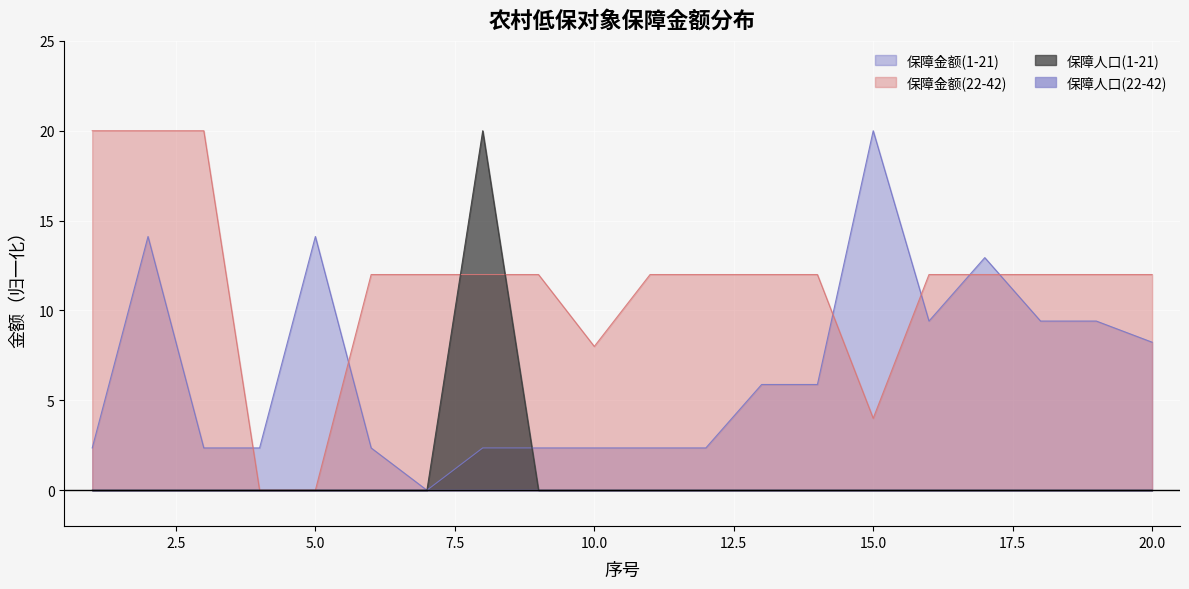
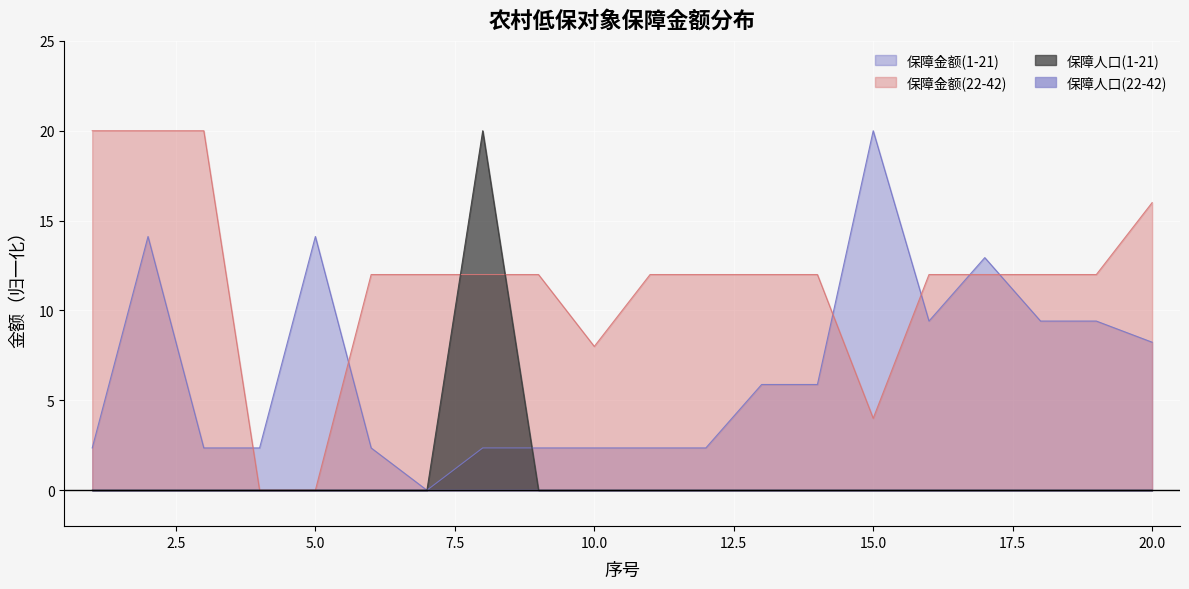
  {
    "保障金额(22-42)": {
      "10.0": 8.0,
      "15.0": 4.0,
-     "20.0": 12.0
+     "20.0": 16.0
    }
  }
